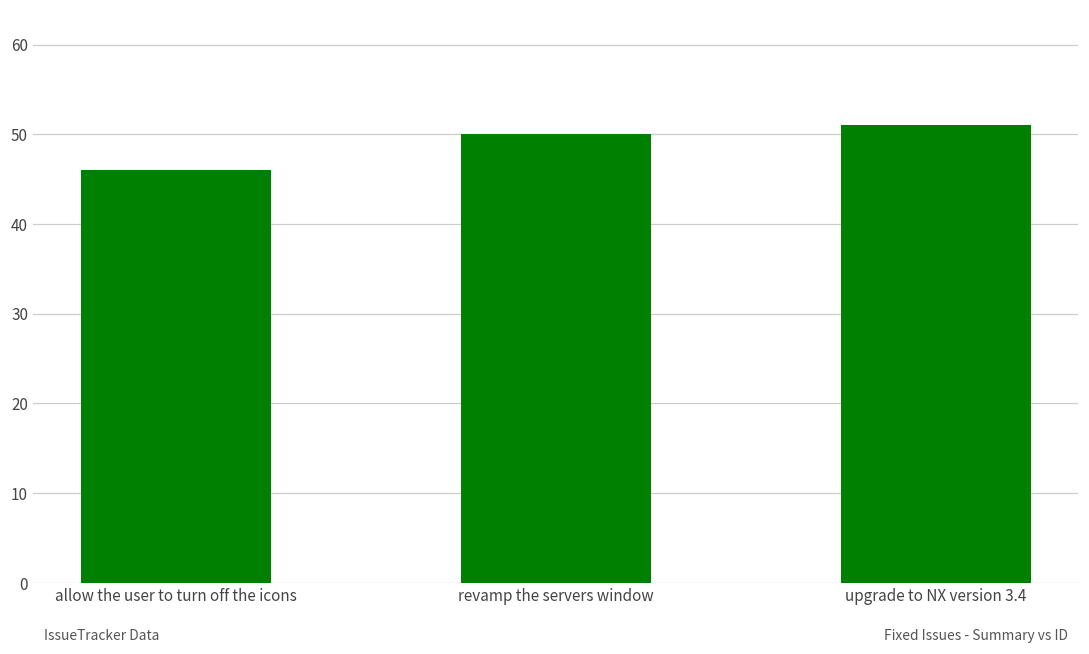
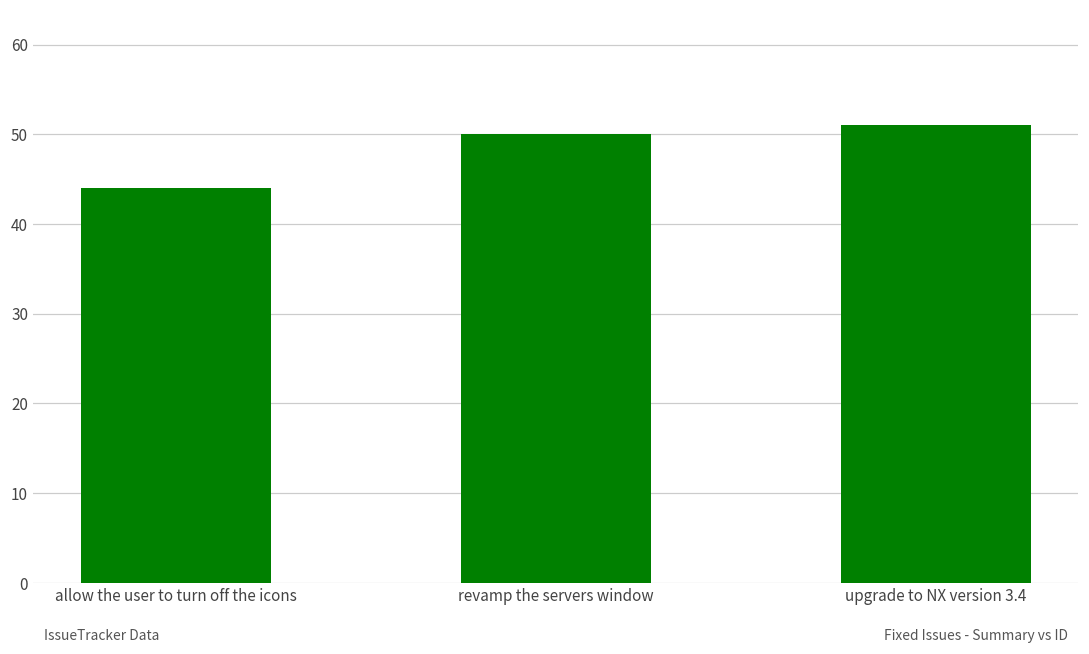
  {
-   "allow the user to turn off the icons": 46,
+   "allow the user to turn off the icons": 44,
    "revamp the servers window": 50,
    "upgrade to NX version 3.4": 51
  }
